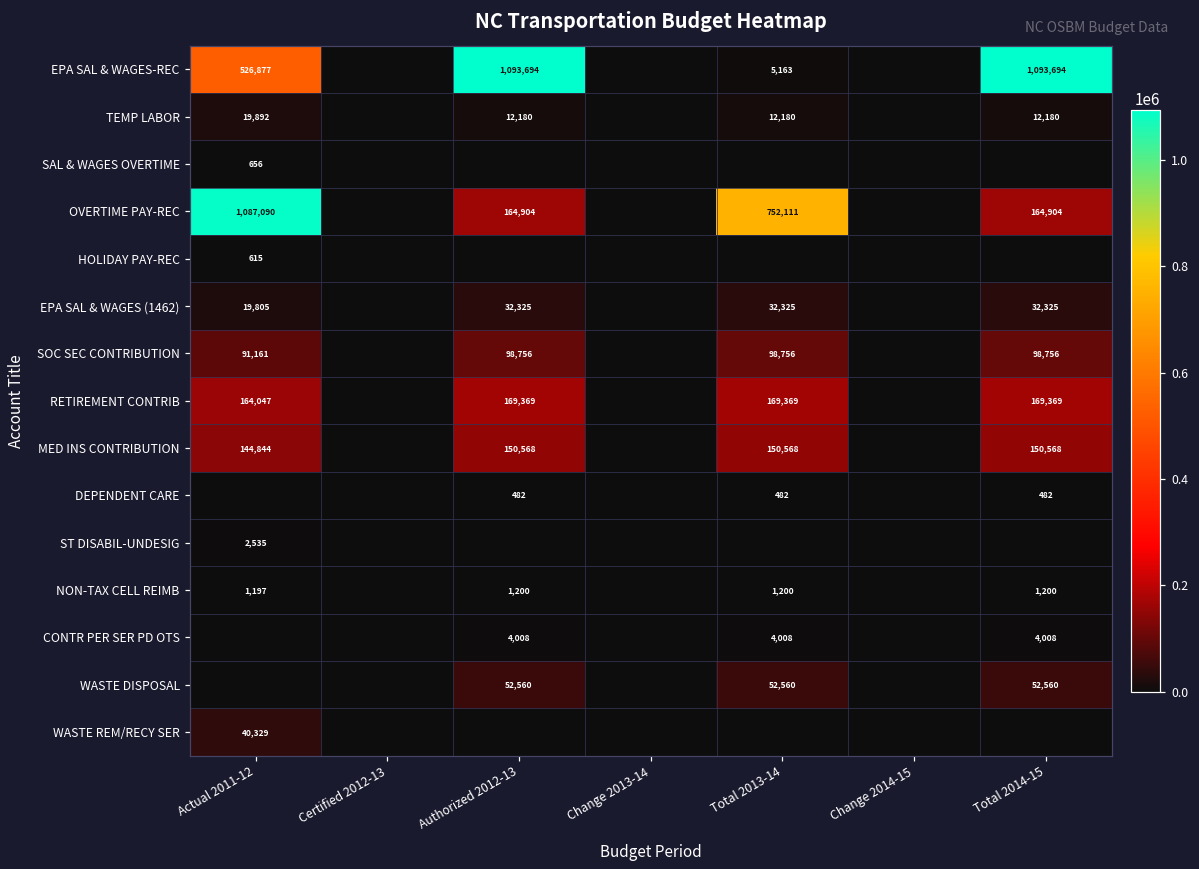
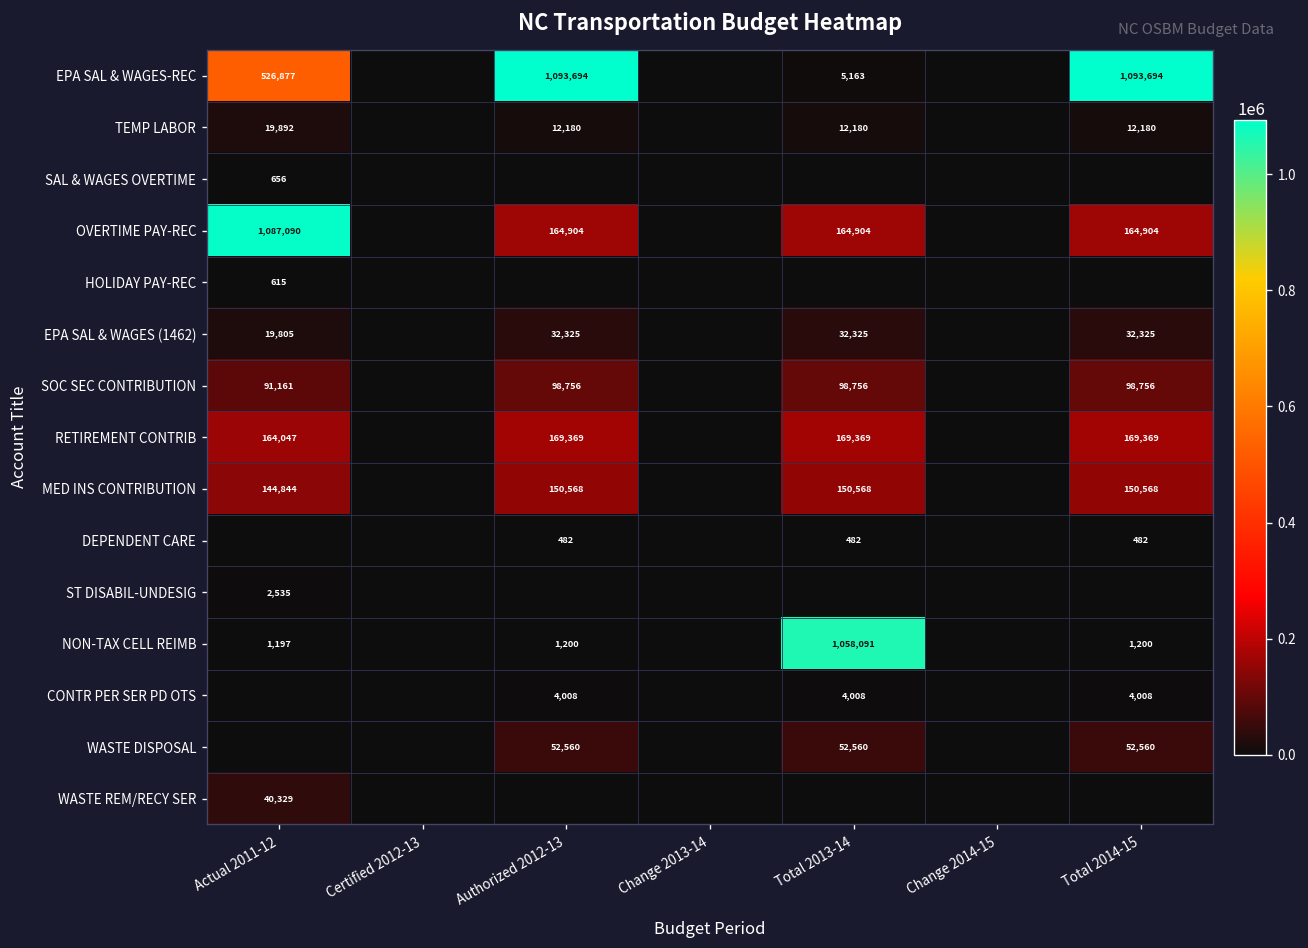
  {
    "EPA SAL & WAGES-REC": {
      "Actual 2011-12": "526,877",
      "Authorized 2012-13": "1,093,694",
      "Total 2013-14": "5,163",
      "Total 2014-15": "1,093,694"
    },
    "TEMP LABOR": {
      "Actual 2011-12": "19,892",
      "Authorized 2012-13": "12,180",
      "Total 2013-14": "12,180",
      "Total 2014-15": "12,180"
    },
    "SAL & WAGES OVERTIME": {
      "Actual 2011-12": "656"
    },
    "OVERTIME PAY-REC": {
      "Actual 2011-12": "1,087,090",
      "Authorized 2012-13": "164,904",
-     "Total 2013-14": "752,111",
+     "Total 2013-14": "164,904",
      "Total 2014-15": "164,904"
    },
    "HOLIDAY PAY-REC": {
      "Actual 2011-12": "615"
    },
    "EPA SAL & WAGES (1462)": {
      "Actual 2011-12": "19,805",
      "Authorized 2012-13": "32,325",
      "Total 2013-14": "32,325",
      "Total 2014-15": "32,325"
    },
    "SOC SEC CONTRIBUTION": {
      "Actual 2011-12": "91,161",
      "Authorized 2012-13": "98,756",
      "Total 2013-14": "98,756",
      "Total 2014-15": "98,756"
    },
    "RETIREMENT CONTRIB": {
      "Actual 2011-12": "164,047",
      "Authorized 2012-13": "169,369",
      "Total 2013-14": "169,369",
      "Total 2014-15": "169,369"
    },
    "MED INS CONTRIBUTION": {
      "Actual 2011-12": "144,844",
      "Authorized 2012-13": "150,568",
      "Total 2013-14": "150,568",
      "Total 2014-15": "150,568"
    },
    "DEPENDENT CARE": {
      "Authorized 2012-13": "482",
      "Total 2013-14": "482",
      "Total 2014-15": "482"
    },
    "ST DISABIL-UNDESIG": {
      "Actual 2011-12": "2,535"
    },
    "NON-TAX CELL REIMB": {
      "Actual 2011-12": "1,197",
      "Authorized 2012-13": "1,200",
-     "Total 2013-14": "1,200",
+     "Total 2013-14": "1,058,091",
      "Total 2014-15": "1,200"
    },
    "CONTR PER SER PD OTS": {
      "Authorized 2012-13": "4,008",
      "Total 2013-14": "4,008",
      "Total 2014-15": "4,008"
    },
    "WASTE DISPOSAL": {
      "Authorized 2012-13": "52,560",
      "Total 2013-14": "52,560",
      "Total 2014-15": "52,560"
    },
    "WASTE REM/RECY SER": {
      "Actual 2011-12": "40,329"
    }
  }
